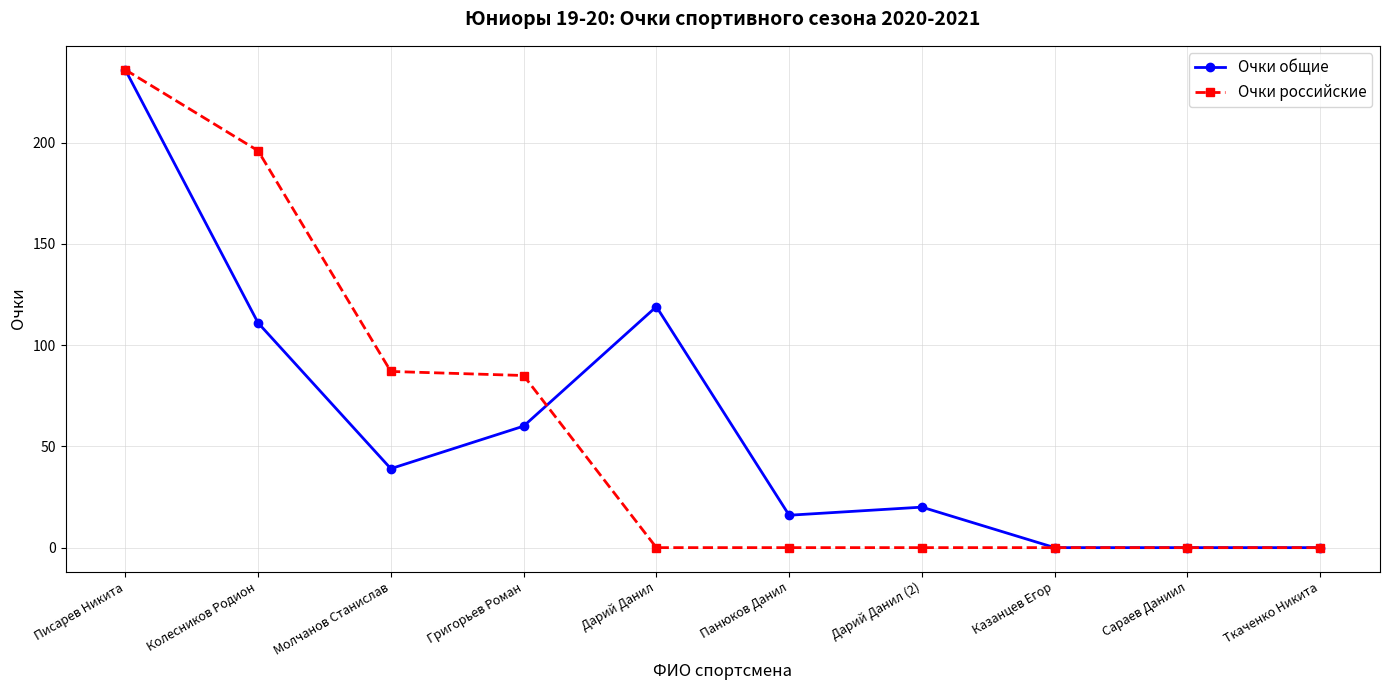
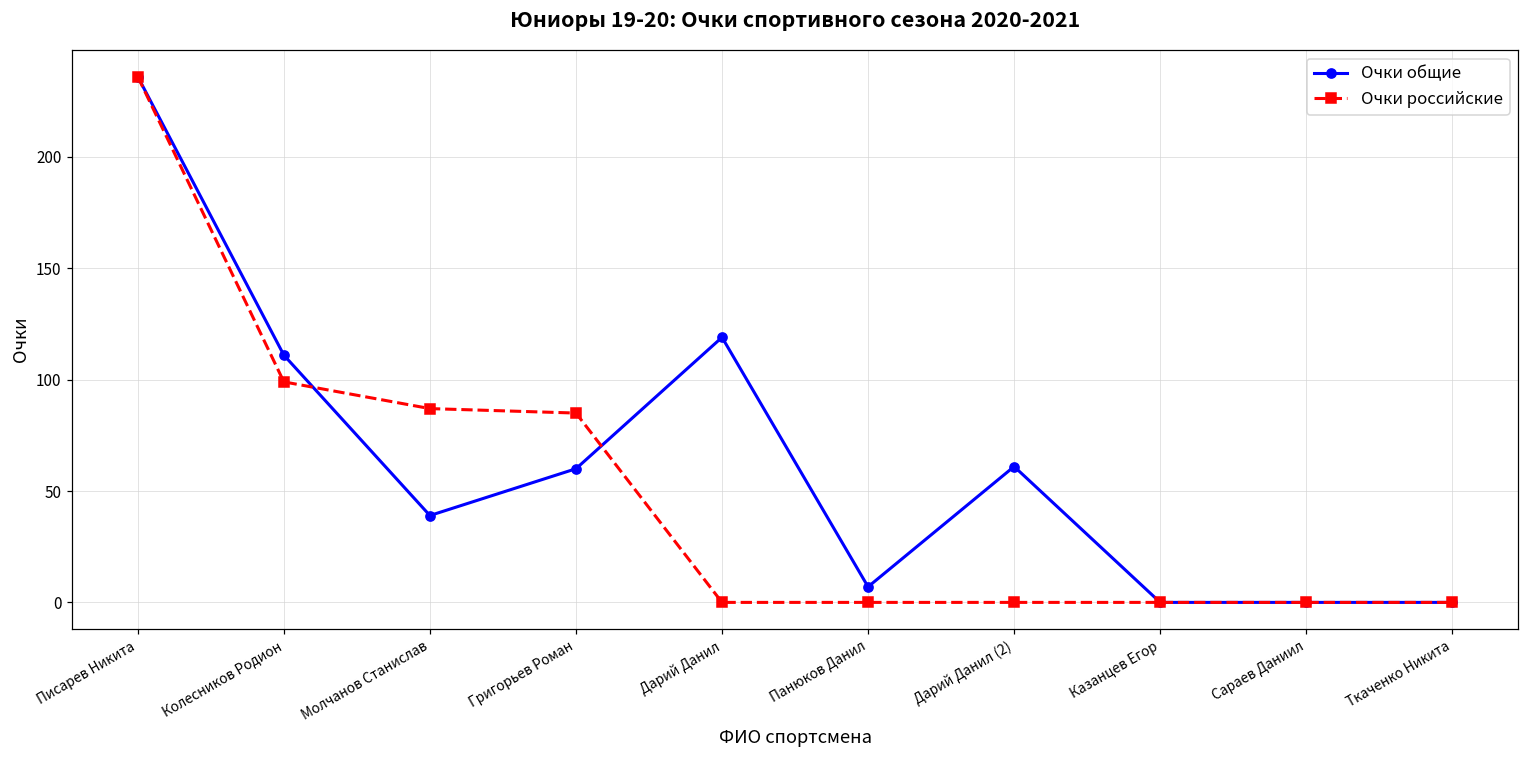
  {
    "Очки общие": {
      "Колесников Родион": 111,
      "Молчанов Станислав": 39,
      "Григорьев Роман": 60,
      "Дарий Данил": 119,
-     "Панюков Данил": 16,
-     "Дарий Данил (2)": 20
+     "Панюков Данил": 7,
+     "Дарий Данил (2)": 61
    },
    "Очки российские": {
-     "Колесников Родион": 196,
+     "Колесников Родион": 99,
      "Молчанов Станислав": 87,
      "Григорьев Роман": 85,
      "Дарий Данил": 0,
      "Панюков Данил": 0,
      "Дарий Данил (2)": 0
    }
  }
